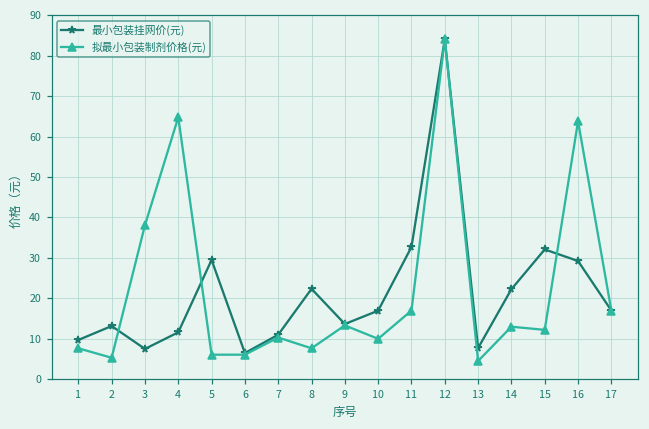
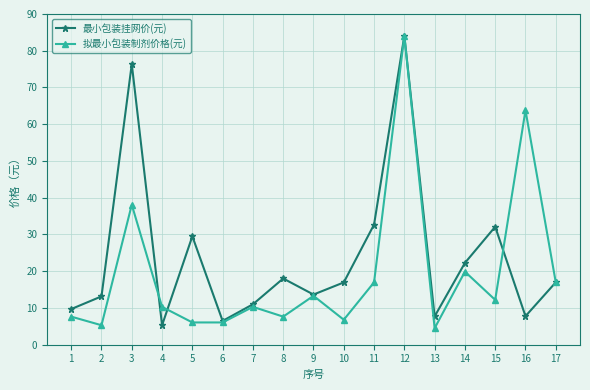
  {
    "最小包装挂网价(元)": {
      "1": 10,
      "2": 13,
-     "3": 7,
-     "4": 12,
+     "3": 76,
+     "4": 5,
      "5": 30,
      "7": 11,
-     "8": 22,
+     "8": 18,
      "10": 17,
      "11": 33,
      "13": 8,
      "14": 22,
      "15": 32,
-     "16": 29
+     "16": 8
    },
    "拟最小包装制剂价格(元)": {
      "1": 8,
      "2": 5,
      "3": 38,
-     "4": 65,
+     "4": 10,
      "5": 6,
      "7": 10,
      "8": 8,
-     "10": 10,
+     "10": 7,
      "11": 17,
      "13": 4,
-     "14": 13,
+     "14": 20,
      "15": 12,
      "16": 64
    }
  }
